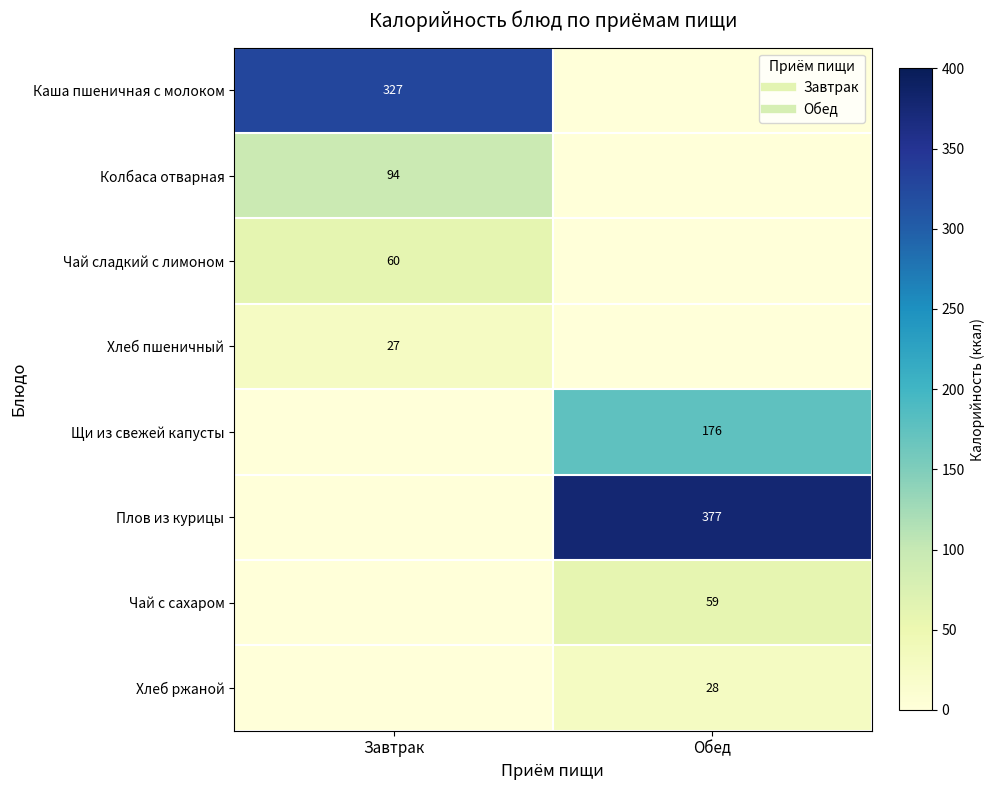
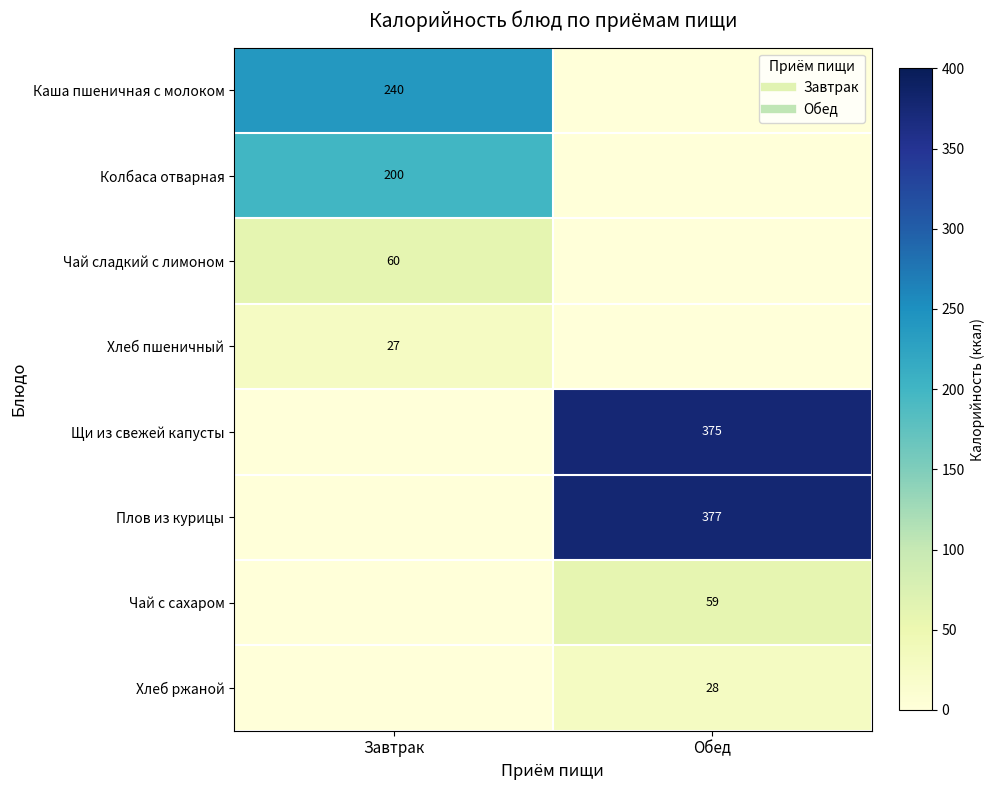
  {
    "Каша пшеничная с молоком": {
-     "Завтрак": 327
+     "Завтрак": 240
    },
    "Колбаса отварная": {
-     "Завтрак": 94
+     "Завтрак": 200
    },
    "Чай сладкий с лимоном": {
      "Завтрак": 60
    },
    "Хлеб пшеничный": {
      "Завтрак": 27
    },
    "Щи из свежей капусты": {
-     "Обед": 176
+     "Обед": 375
    },
    "Плов из курицы": {
      "Обед": 377
    },
    "Чай с сахаром": {
      "Обед": 59
    },
    "Хлеб ржаной": {
      "Обед": 28
    }
  }
